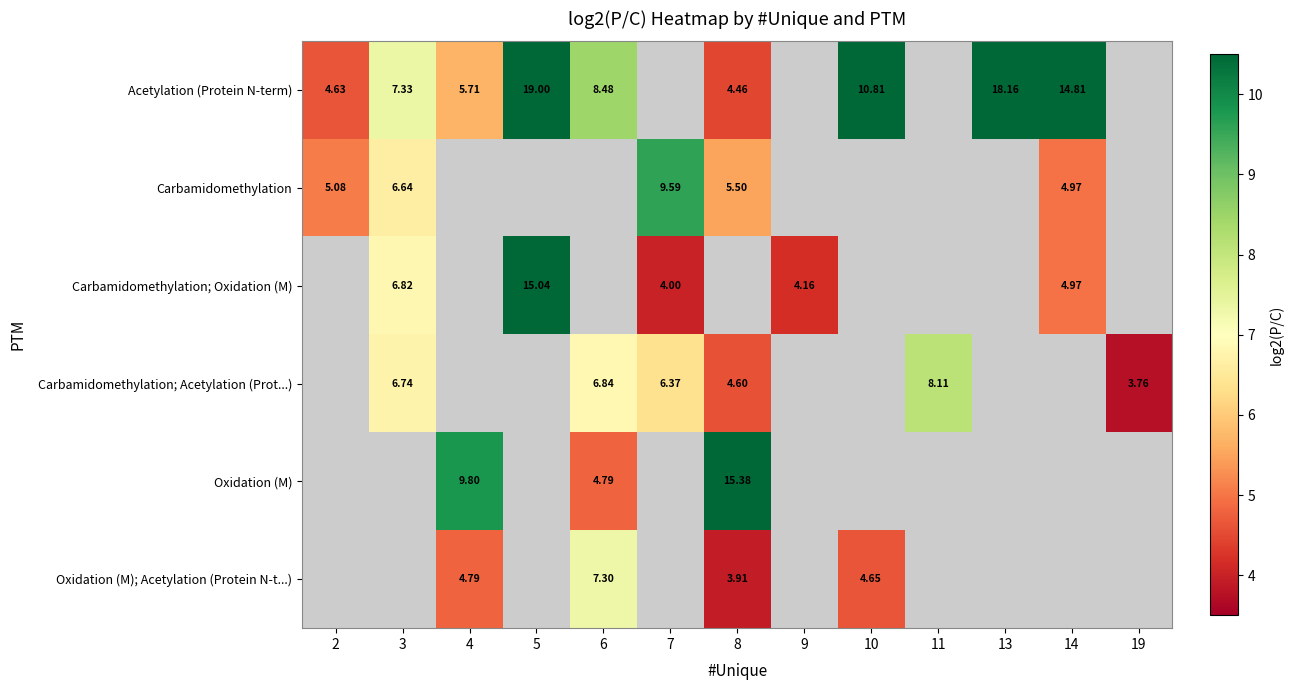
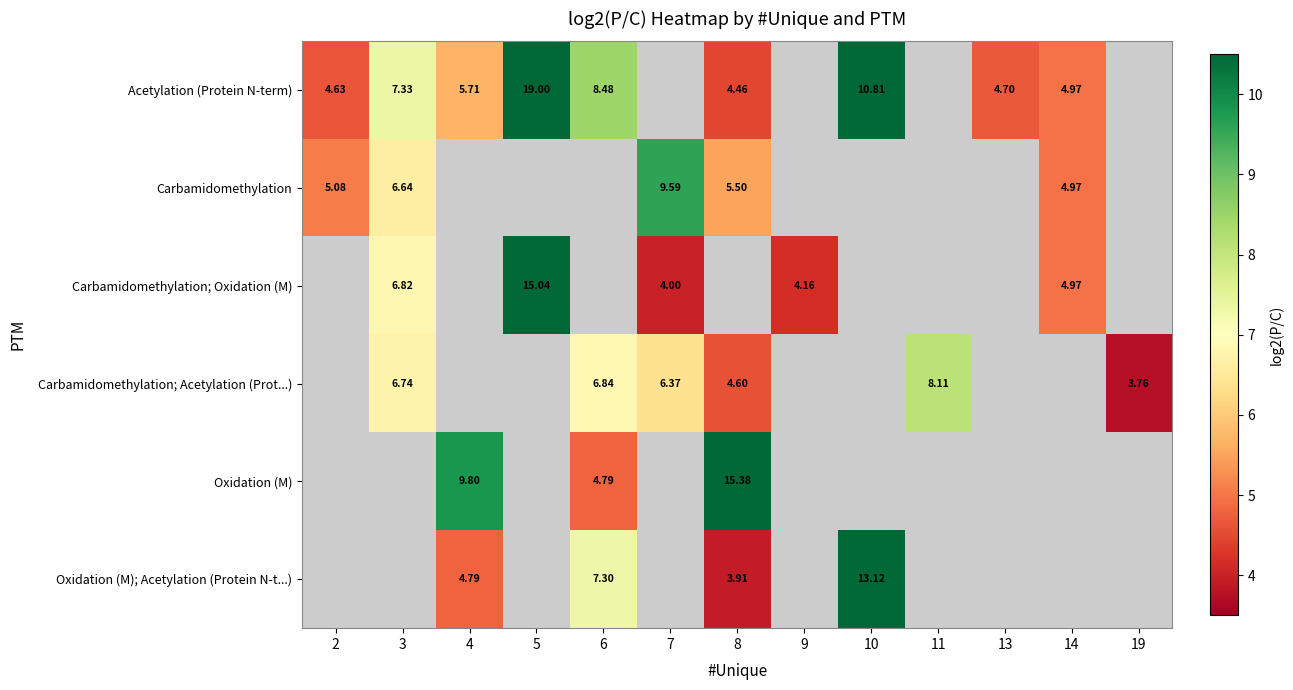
  {
    "Acetylation (Protein N-term)": {
      "2": 4.63,
      "3": 7.33,
      "4": 5.71,
      "5": 19.00,
      "6": 8.48,
      "8": 4.46,
      "10": 10.81,
-     "13": 18.16,
-     "14": 14.81
+     "13": 4.70,
+     "14": 4.97
    },
    "Carbamidomethylation": {
      "2": 5.08,
      "3": 6.64,
      "7": 9.59,
      "8": 5.50,
      "14": 4.97
    },
    "Carbamidomethylation; Oxidation (M)": {
      "3": 6.82,
      "5": 15.04,
      "7": 4.00,
      "9": 4.16,
      "14": 4.97
    },
    "Carbamidomethylation; Acetylation (Prot...)": {
      "3": 6.74,
      "6": 6.84,
      "7": 6.37,
      "8": 4.60,
      "11": 8.11,
      "19": 3.76
    },
    "Oxidation (M)": {
      "4": 9.80,
      "6": 4.79,
      "8": 15.38
    },
    "Oxidation (M); Acetylation (Protein N-t...)": {
      "4": 4.79,
      "6": 7.30,
      "8": 3.91,
-     "10": 4.65
+     "10": 13.12
    }
  }
